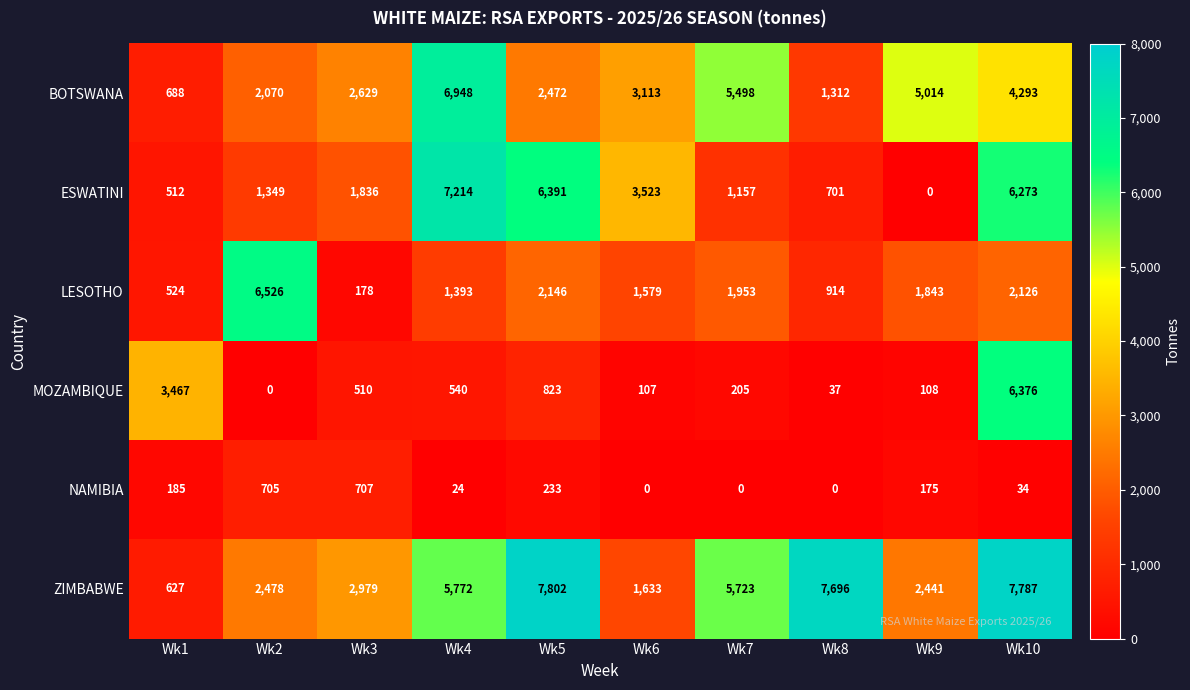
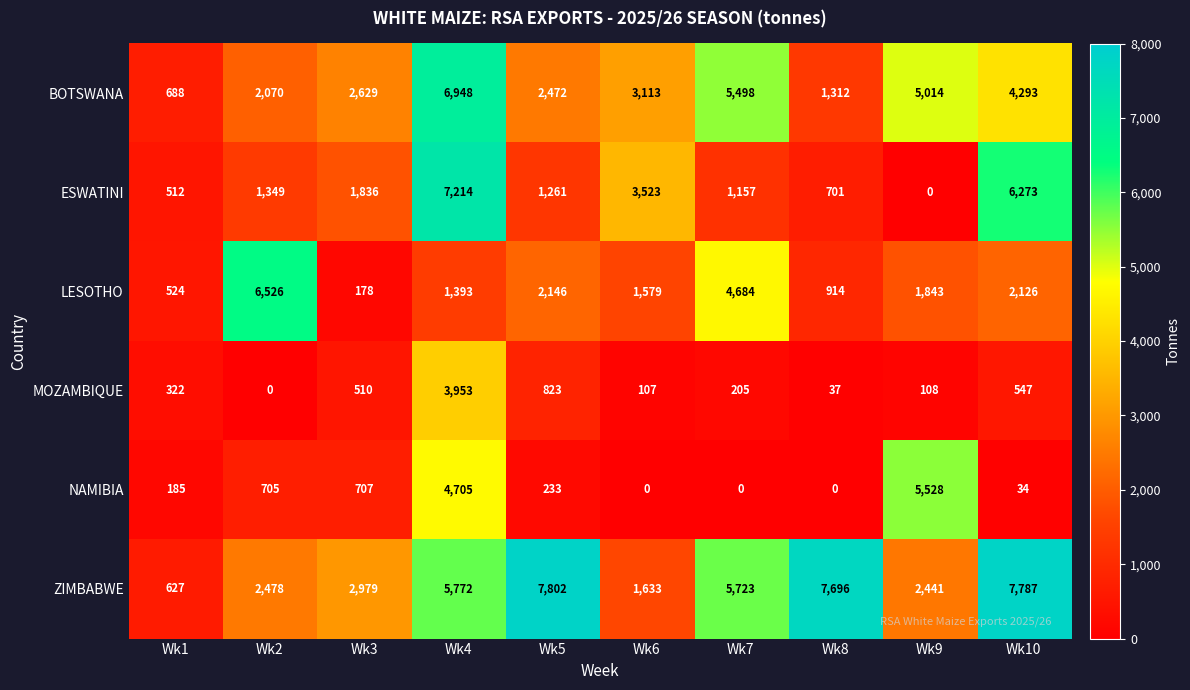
  {
    "BOTSWANA": {
      "Wk1": "688",
      "Wk2": "2,070",
      "Wk3": "2,629",
      "Wk4": "6,948",
      "Wk5": "2,472",
      "Wk6": "3,113",
      "Wk7": "5,498",
      "Wk8": "1,312",
      "Wk9": "5,014",
      "Wk10": "4,293"
    },
    "ESWATINI": {
      "Wk1": "512",
      "Wk2": "1,349",
      "Wk3": "1,836",
      "Wk4": "7,214",
-     "Wk5": "6,391",
+     "Wk5": "1,261",
      "Wk6": "3,523",
      "Wk7": "1,157",
      "Wk8": "701",
      "Wk9": "0",
      "Wk10": "6,273"
    },
    "LESOTHO": {
      "Wk1": "524",
      "Wk2": "6,526",
      "Wk3": "178",
      "Wk4": "1,393",
      "Wk5": "2,146",
      "Wk6": "1,579",
-     "Wk7": "1,953",
+     "Wk7": "4,684",
      "Wk8": "914",
      "Wk9": "1,843",
      "Wk10": "2,126"
    },
    "MOZAMBIQUE": {
-     "Wk1": "3,467",
+     "Wk1": "322",
      "Wk2": "0",
      "Wk3": "510",
-     "Wk4": "540",
+     "Wk4": "3,953",
      "Wk5": "823",
      "Wk6": "107",
      "Wk7": "205",
      "Wk8": "37",
      "Wk9": "108",
-     "Wk10": "6,376"
+     "Wk10": "547"
    },
    "NAMIBIA": {
      "Wk1": "185",
      "Wk2": "705",
      "Wk3": "707",
-     "Wk4": "24",
+     "Wk4": "4,705",
      "Wk5": "233",
      "Wk6": "0",
      "Wk7": "0",
      "Wk8": "0",
-     "Wk9": "175",
+     "Wk9": "5,528",
      "Wk10": "34"
    },
    "ZIMBABWE": {
      "Wk1": "627",
      "Wk2": "2,478",
      "Wk3": "2,979",
      "Wk4": "5,772",
      "Wk5": "7,802",
      "Wk6": "1,633",
      "Wk7": "5,723",
      "Wk8": "7,696",
      "Wk10": "7,787"
    }
  }
